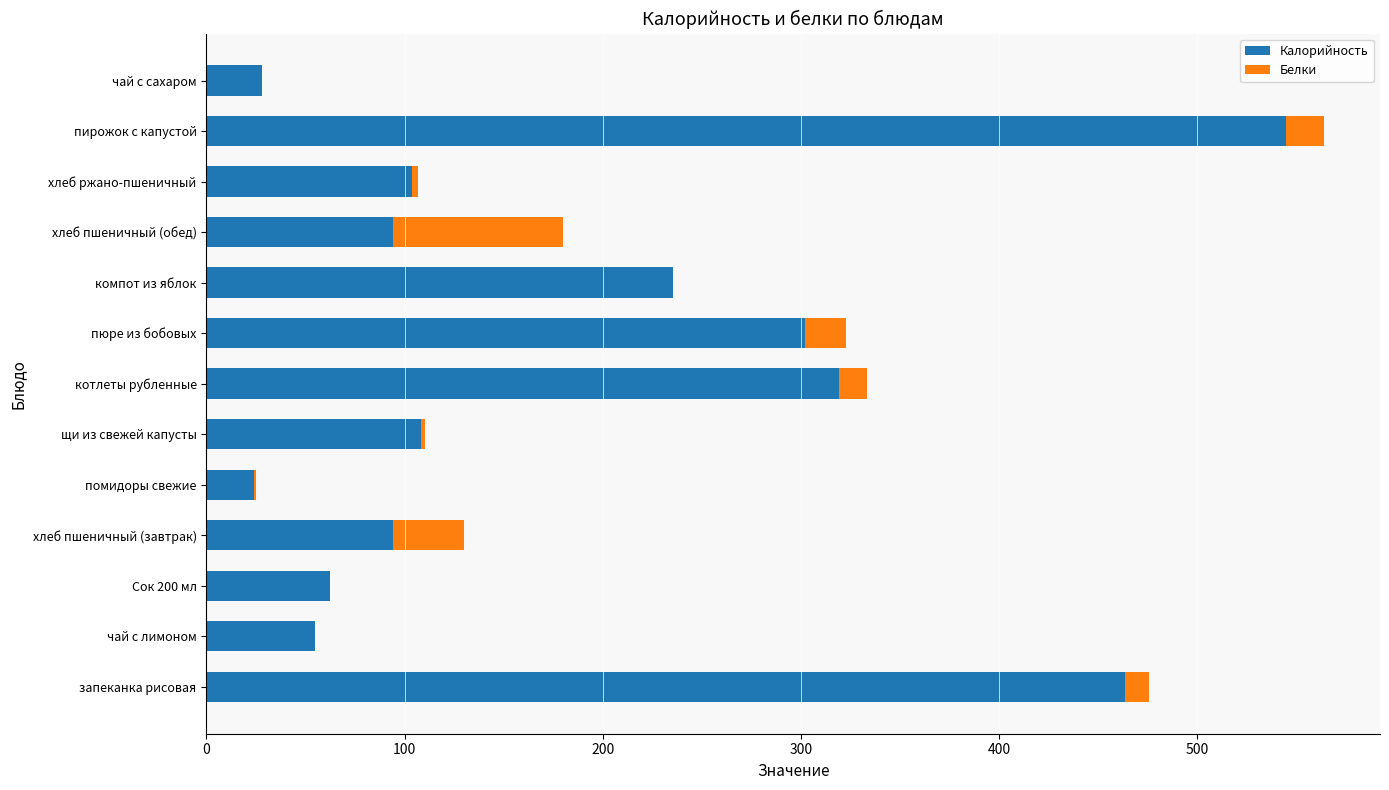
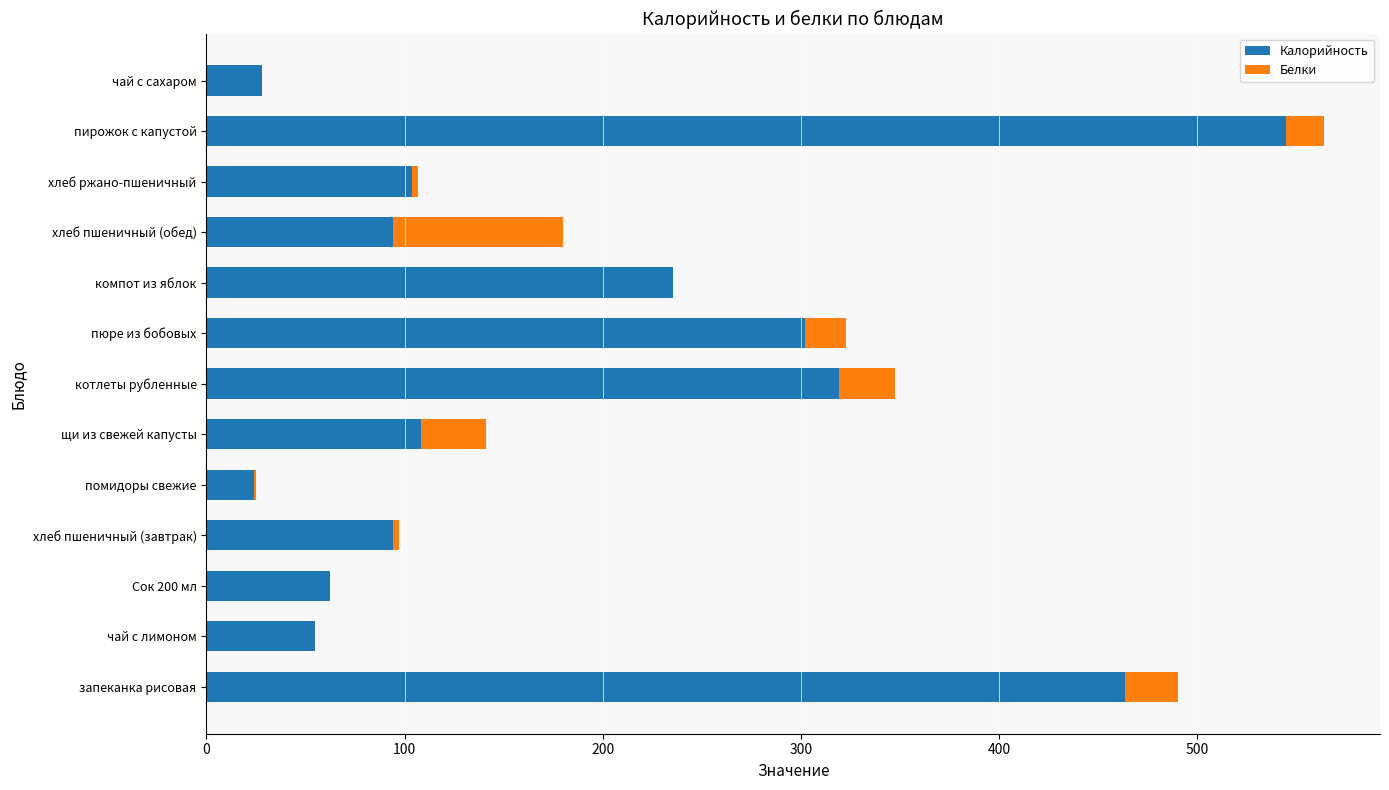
  {
    "Калорийность": {
      "чай с сахаром": 28,
      "пирожок с капустой": 545,
      "хлеб ржано-пшеничный": 104,
      "хлеб пшеничный (обед)": 94,
      "компот из яблок": 235,
      "пюре из бобовых": 302,
      "котлеты рубленные": 319,
      "щи из свежей капусты": 108,
      "помидоры свежие": 24,
      "хлеб пшеничный (завтрак)": 94,
      "Сок 200 мл": 63,
      "чай с лимоном": 55,
      "запеканка рисовая": 464
    },
    "Белки": {
      "пирожок с капустой": 19,
      "хлеб ржано-пшеничный": 3,
      "хлеб пшеничный (обед)": 86,
      "пюре из бобовых": 21,
-     "котлеты рубленные": 14,
-     "щи из свежей капусты": 2,
-     "хлеб пшеничный (завтрак)": 36,
+     "котлеты рубленные": 28,
+     "щи из свежей капусты": 33,
+     "хлеб пшеничный (завтрак)": 3,
      "Сок 200 мл": 0,
-     "запеканка рисовая": 12
+     "запеканка рисовая": 27
    }
  }
